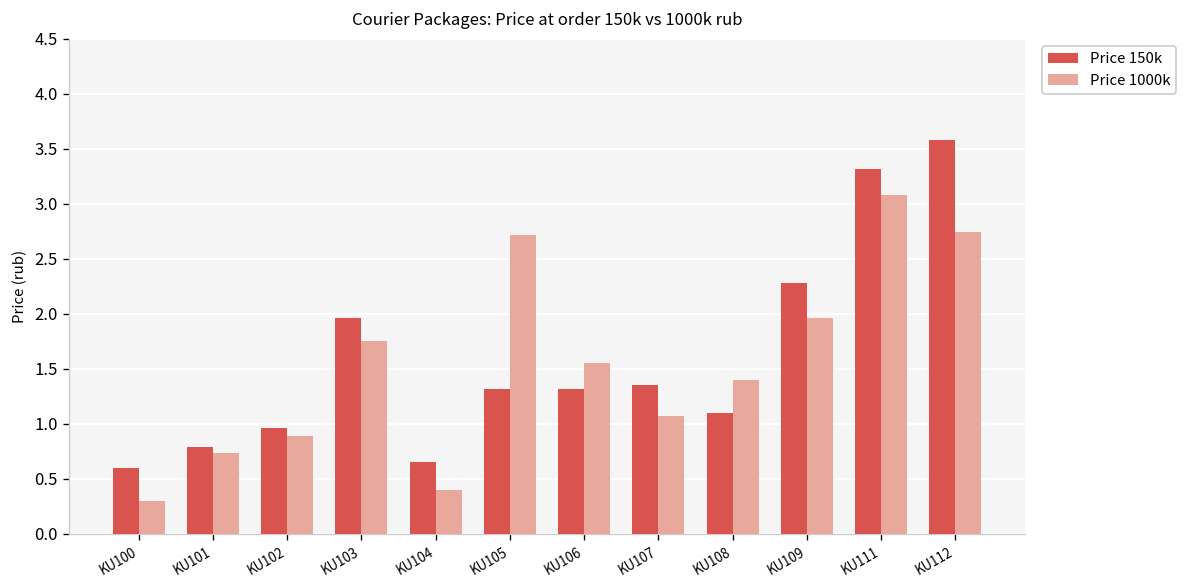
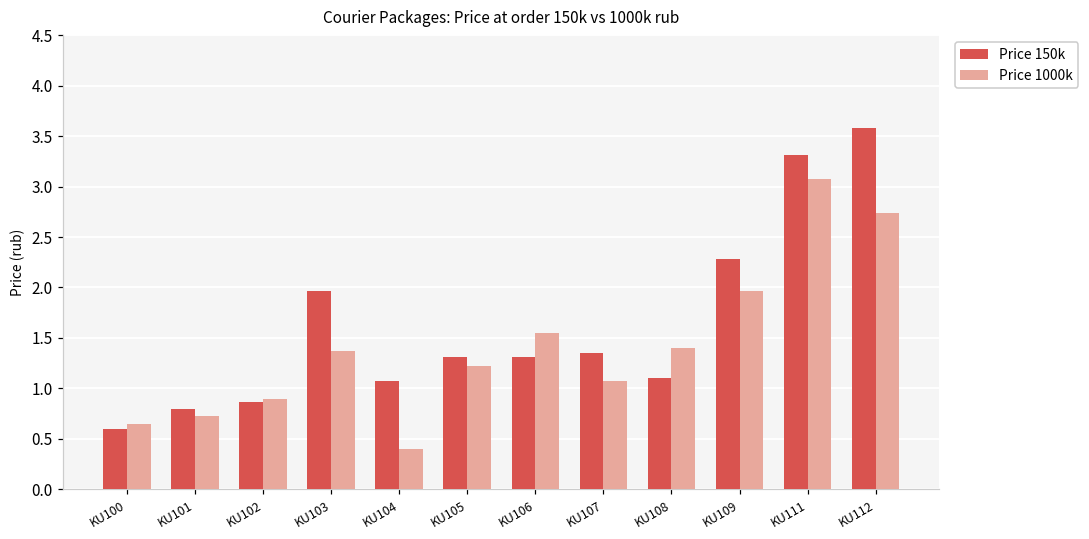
  {
    "Price 150k": {
      "KU100": 0.6,
      "KU101": 0.8,
-     "KU102": 1.0,
+     "KU102": 0.9,
      "KU103": 2.0,
-     "KU104": 0.7,
+     "KU104": 1.1,
      "KU105": 1.3,
      "KU106": 1.3,
      "KU107": 1.4,
      "KU108": 1.1,
      "KU109": 2.3,
      "KU111": 3.3,
      "KU112": 3.6
    },
    "Price 1000k": {
-     "KU100": 0.3,
+     "KU100": 0.7,
      "KU101": 0.7,
      "KU102": 0.9,
-     "KU103": 1.8,
+     "KU103": 1.4,
      "KU104": 0.4,
-     "KU105": 2.7,
+     "KU105": 1.2,
      "KU106": 1.6,
      "KU107": 1.1,
      "KU108": 1.4,
      "KU109": 2.0,
      "KU111": 3.1,
      "KU112": 2.7
    }
  }
